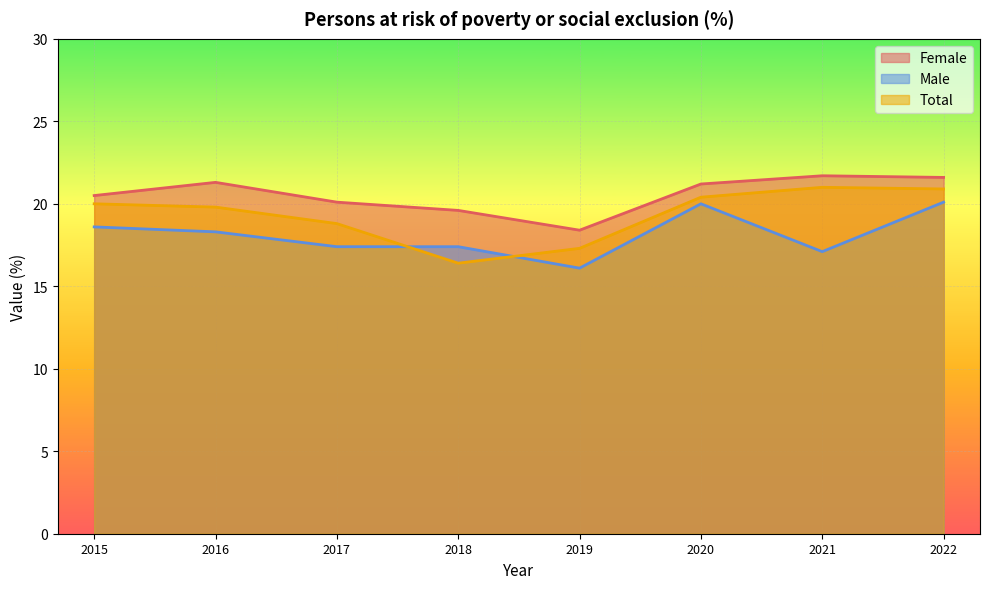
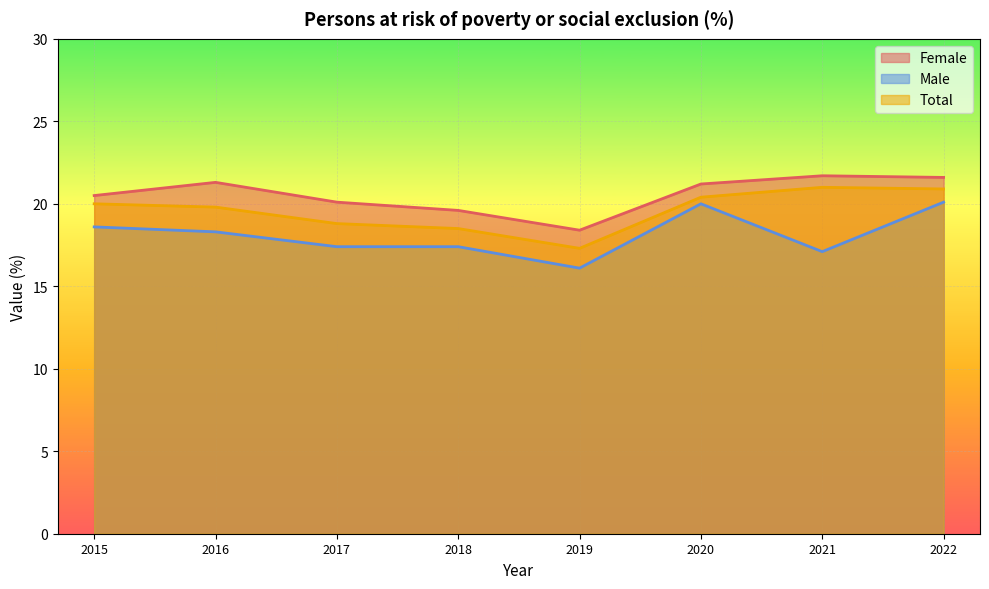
  {
    "Female": {
      "2015": 20.5,
      "2016": 21.3,
      "2017": 20.1,
      "2018": 19.6,
      "2019": 18.4,
      "2020": 21.2,
      "2021": 21.7,
      "2022": 21.6
    },
    "Male": {
      "2015": 18.6,
      "2016": 18.3,
      "2017": 17.4,
      "2018": 17.4,
      "2019": 16.1,
      "2020": 20.0,
      "2021": 17.1,
      "2022": 20.1
    },
    "Total": {
      "2015": 20.0,
      "2016": 19.8,
      "2017": 18.8,
-     "2018": 16.4,
+     "2018": 18.5,
      "2019": 17.3,
      "2020": 20.4,
      "2021": 21.0,
      "2022": 20.9
    }
  }
